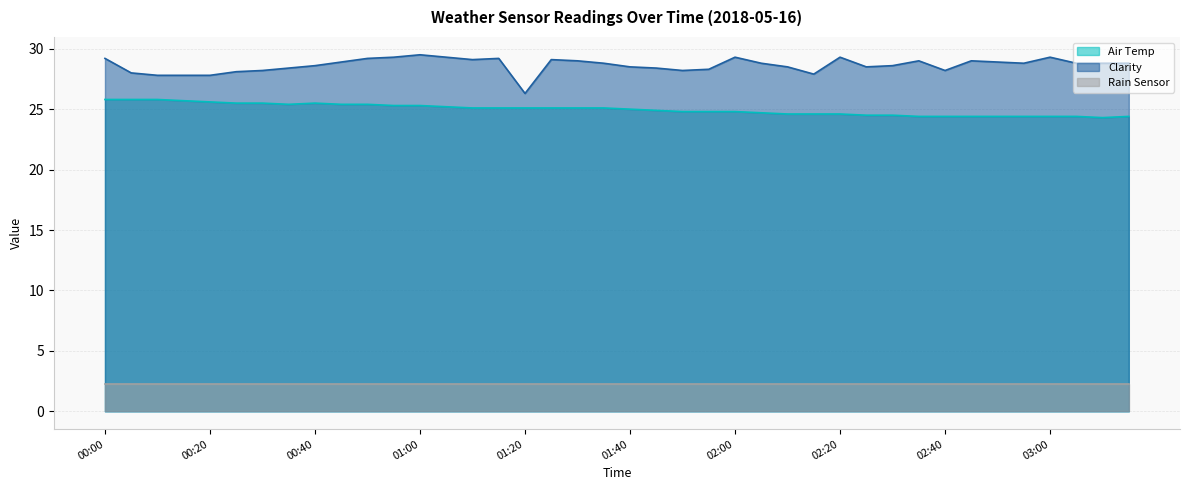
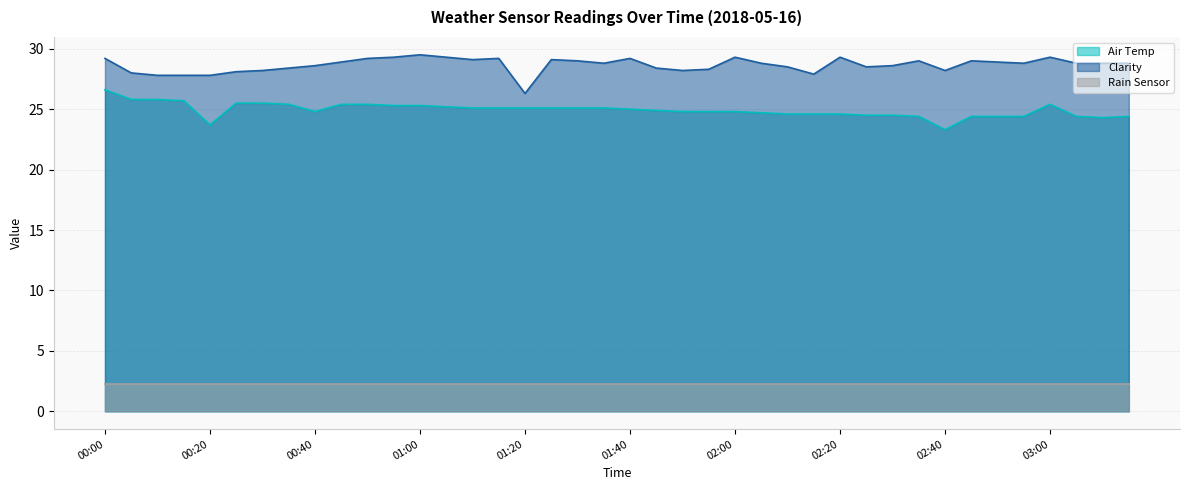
  {
    "Air Temp": {
-     "00:00": 25.8,
-     "00:20": 25.6,
-     "00:40": 25.5,
+     "00:00": 26.6,
+     "00:20": 23.7,
+     "00:40": 24.8,
      "01:00": 25.3,
      "01:20": 25.1,
      "01:40": 25.0,
      "02:00": 24.8,
      "02:20": 24.6,
-     "02:40": 24.4,
-     "03:00": 24.4
+     "02:40": 23.3,
+     "03:00": 25.4
    },
    "Clarity": {
      "00:00": 29.2,
      "00:20": 27.8,
      "00:40": 28.6,
      "01:00": 29.5,
      "01:20": 26.3,
-     "01:40": 28.5,
+     "01:40": 29.2,
      "02:00": 29.3,
      "02:20": 29.3,
      "02:40": 28.2,
      "03:00": 29.3
    },
    "Rain Sensor": {
      "00:00": 2.3,
      "00:20": 2.3,
      "00:40": 2.3,
      "01:00": 2.3,
      "01:20": 2.3,
      "01:40": 2.3,
      "02:00": 2.3,
      "02:20": 2.3,
      "02:40": 2.3,
      "03:00": 2.3
    }
  }
